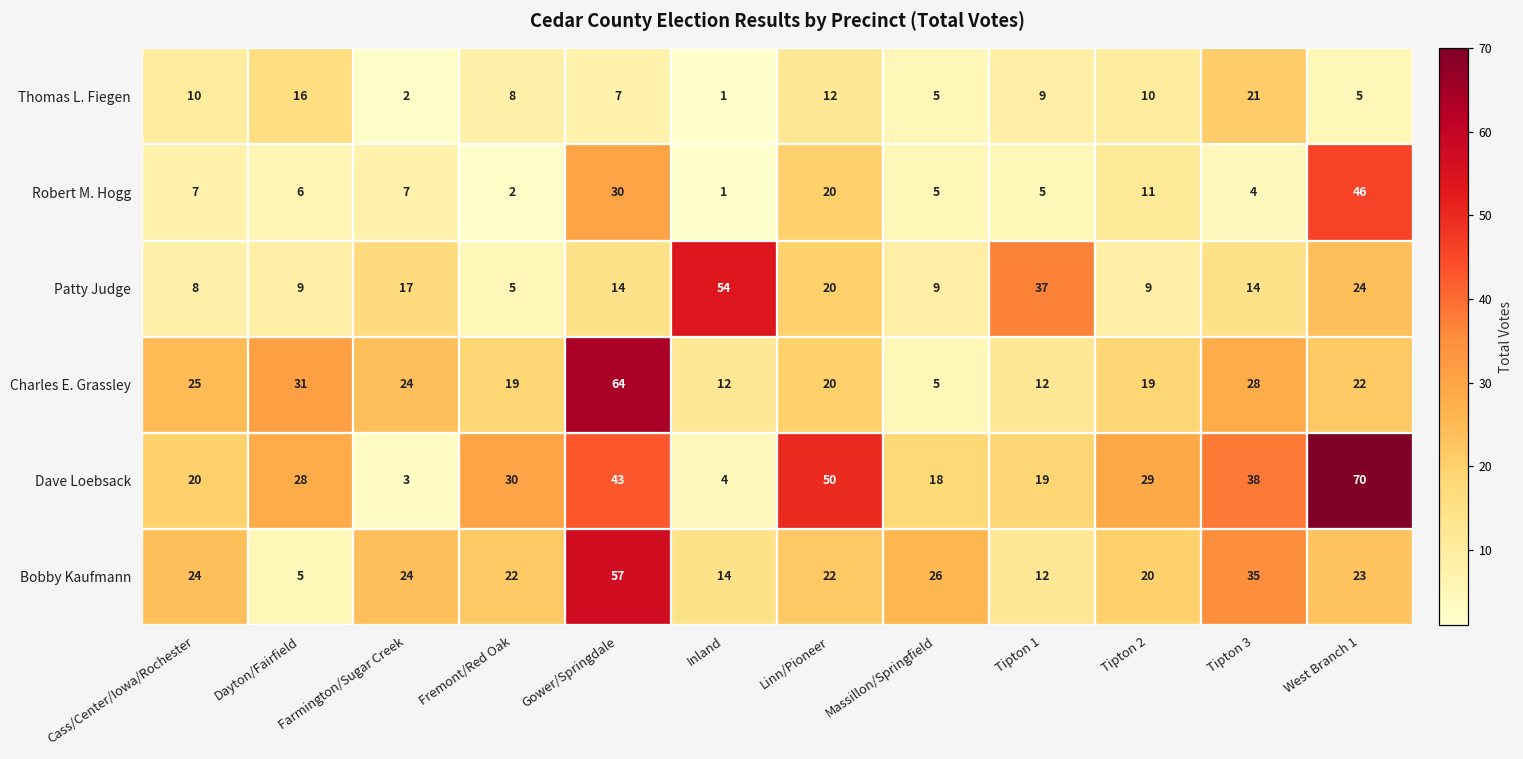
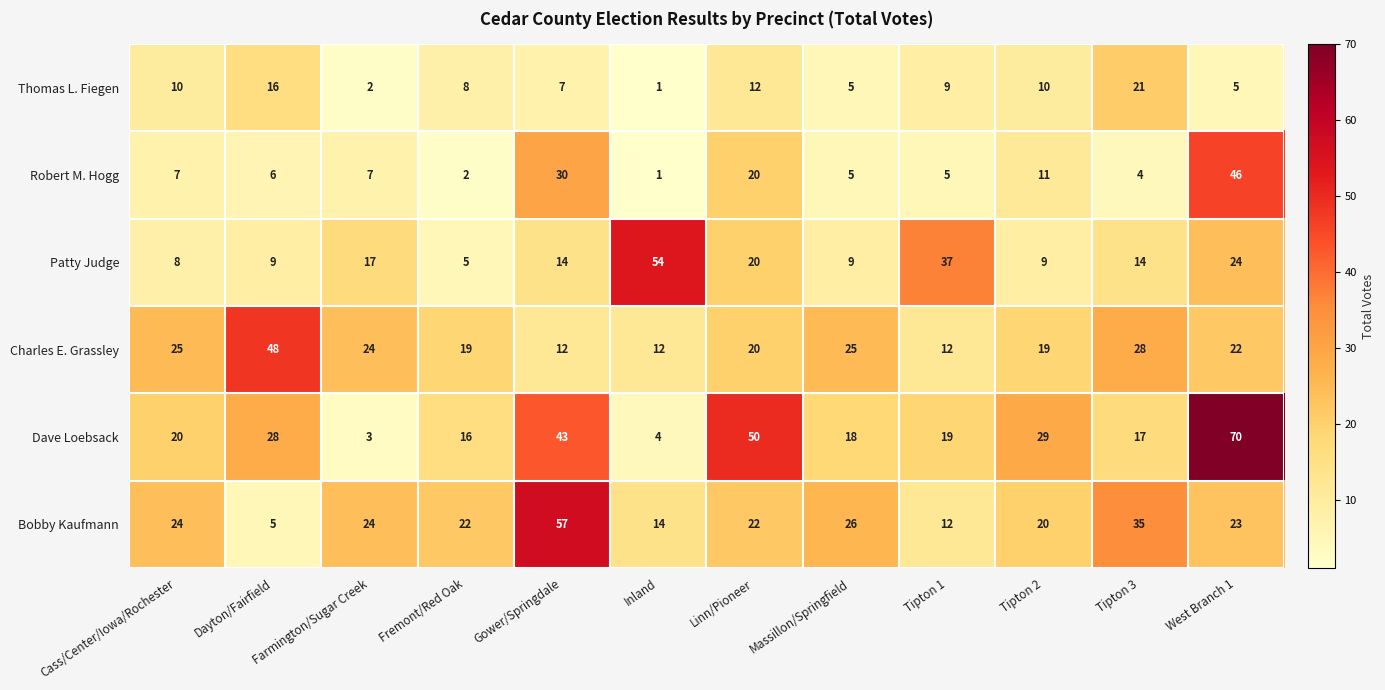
  {
    "Thomas L. Fiegen": {
      "Cass/Center/Iowa/Rochester": 10,
      "Dayton/Fairfield": 16,
      "Farmington/Sugar Creek": 2,
      "Fremont/Red Oak": 8,
      "Gower/Springdale": 7,
      "Inland": 1,
      "Linn/Pioneer": 12,
      "Massillon/Springfield": 5,
      "Tipton 1": 9,
      "Tipton 2": 10,
      "Tipton 3": 21,
      "West Branch 1": 5
    },
    "Robert M. Hogg": {
      "Cass/Center/Iowa/Rochester": 7,
      "Dayton/Fairfield": 6,
      "Farmington/Sugar Creek": 7,
      "Fremont/Red Oak": 2,
      "Gower/Springdale": 30,
      "Inland": 1,
      "Linn/Pioneer": 20,
      "Massillon/Springfield": 5,
      "Tipton 1": 5,
      "Tipton 2": 11,
      "Tipton 3": 4,
      "West Branch 1": 46
    },
    "Patty Judge": {
      "Cass/Center/Iowa/Rochester": 8,
      "Dayton/Fairfield": 9,
      "Farmington/Sugar Creek": 17,
      "Fremont/Red Oak": 5,
      "Gower/Springdale": 14,
      "Inland": 54,
      "Linn/Pioneer": 20,
      "Massillon/Springfield": 9,
      "Tipton 1": 37,
      "Tipton 2": 9,
      "Tipton 3": 14,
      "West Branch 1": 24
    },
    "Charles E. Grassley": {
      "Cass/Center/Iowa/Rochester": 25,
-     "Dayton/Fairfield": 31,
+     "Dayton/Fairfield": 48,
      "Farmington/Sugar Creek": 24,
      "Fremont/Red Oak": 19,
-     "Gower/Springdale": 64,
+     "Gower/Springdale": 12,
      "Inland": 12,
      "Linn/Pioneer": 20,
-     "Massillon/Springfield": 5,
+     "Massillon/Springfield": 25,
      "Tipton 1": 12,
      "Tipton 2": 19,
      "Tipton 3": 28,
      "West Branch 1": 22
    },
    "Dave Loebsack": {
      "Cass/Center/Iowa/Rochester": 20,
      "Dayton/Fairfield": 28,
      "Farmington/Sugar Creek": 3,
-     "Fremont/Red Oak": 30,
+     "Fremont/Red Oak": 16,
      "Gower/Springdale": 43,
      "Inland": 4,
      "Linn/Pioneer": 50,
      "Massillon/Springfield": 18,
      "Tipton 1": 19,
      "Tipton 2": 29,
-     "Tipton 3": 38,
+     "Tipton 3": 17,
      "West Branch 1": 70
    },
    "Bobby Kaufmann": {
      "Cass/Center/Iowa/Rochester": 24,
      "Dayton/Fairfield": 5,
      "Farmington/Sugar Creek": 24,
      "Fremont/Red Oak": 22,
      "Gower/Springdale": 57,
      "Inland": 14,
      "Linn/Pioneer": 22,
      "Massillon/Springfield": 26,
      "Tipton 1": 12,
      "Tipton 2": 20,
      "Tipton 3": 35,
      "West Branch 1": 23
    }
  }
